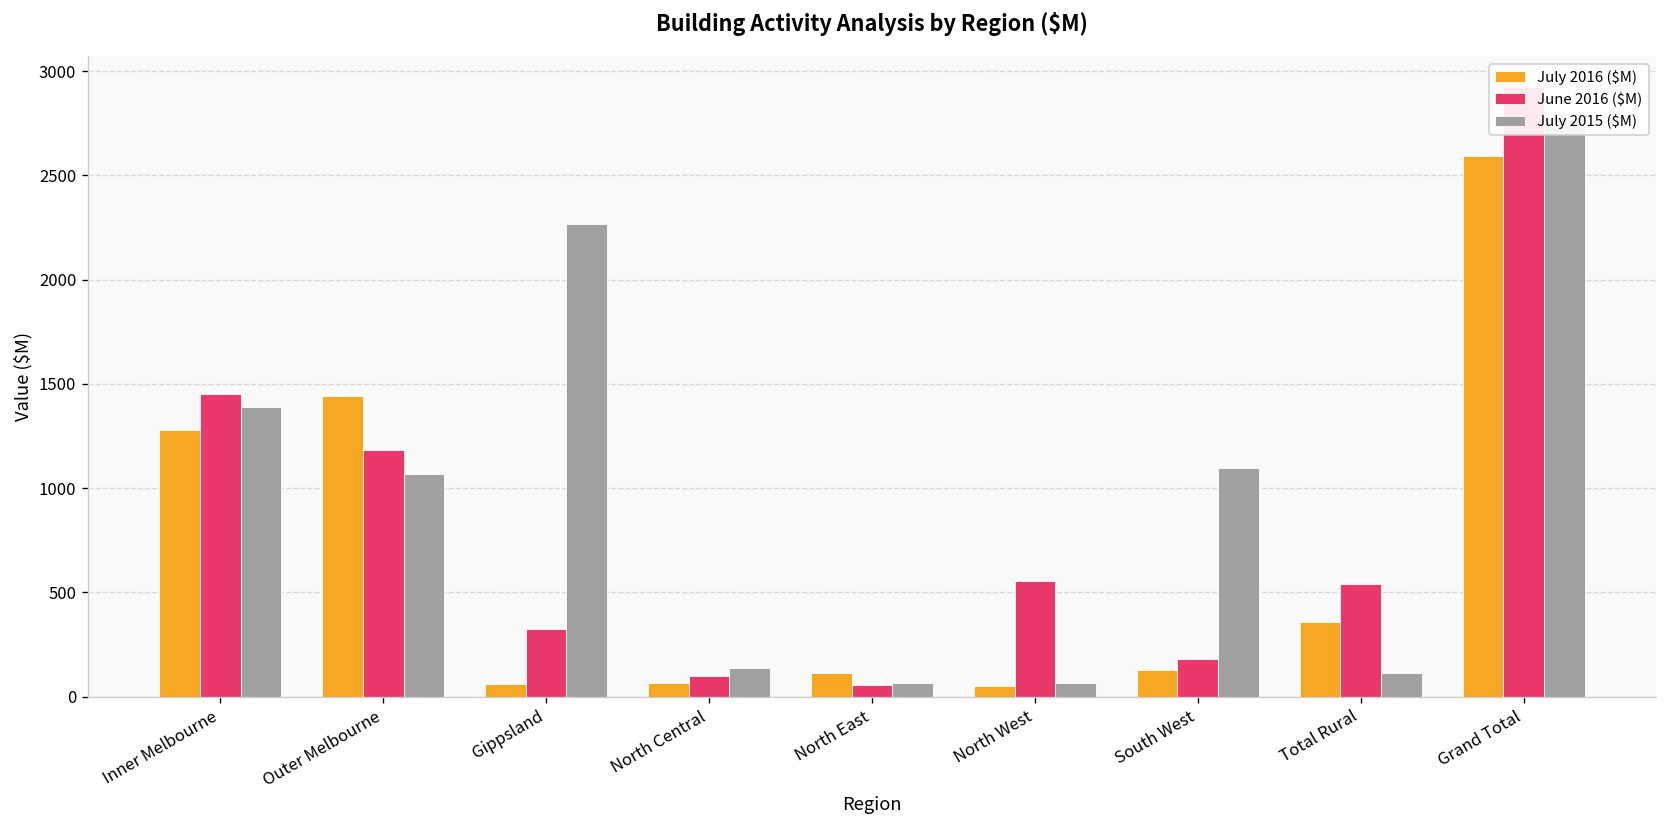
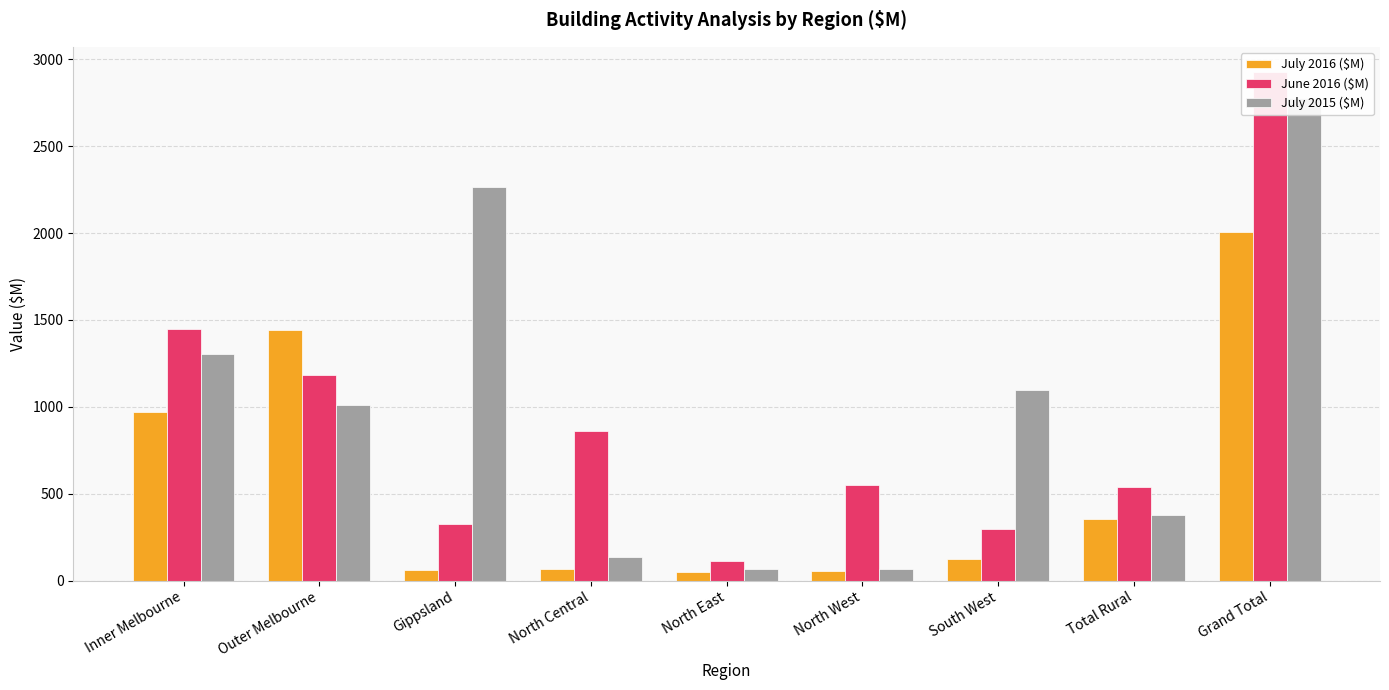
  {
    "July 2016 ($M)": {
-     "Inner Melbourne": 1280,
+     "Inner Melbourne": 970,
      "Outer Melbourne": 1440,
      "Gippsland": 60,
      "North Central": 70,
-     "North East": 120,
+     "North East": 50,
      "North West": 50,
      "South West": 130,
      "Total Rural": 360,
-     "Grand Total": 2590
+     "Grand Total": 2010
    },
    "June 2016 ($M)": {
      "Inner Melbourne": 1450,
      "Outer Melbourne": 1180,
      "Gippsland": 320,
-     "North Central": 100,
-     "North East": 50,
+     "North Central": 860,
+     "North East": 110,
      "North West": 550,
-     "South West": 180,
+     "South West": 300,
      "Total Rural": 540
    },
    "July 2015 ($M)": {
-     "Inner Melbourne": 1390,
-     "Outer Melbourne": 1070,
+     "Inner Melbourne": 1300,
+     "Outer Melbourne": 1010,
      "Gippsland": 2270,
      "North Central": 140,
      "North East": 60,
      "North West": 70,
      "South West": 1090,
-     "Total Rural": 110
+     "Total Rural": 380
    }
  }
